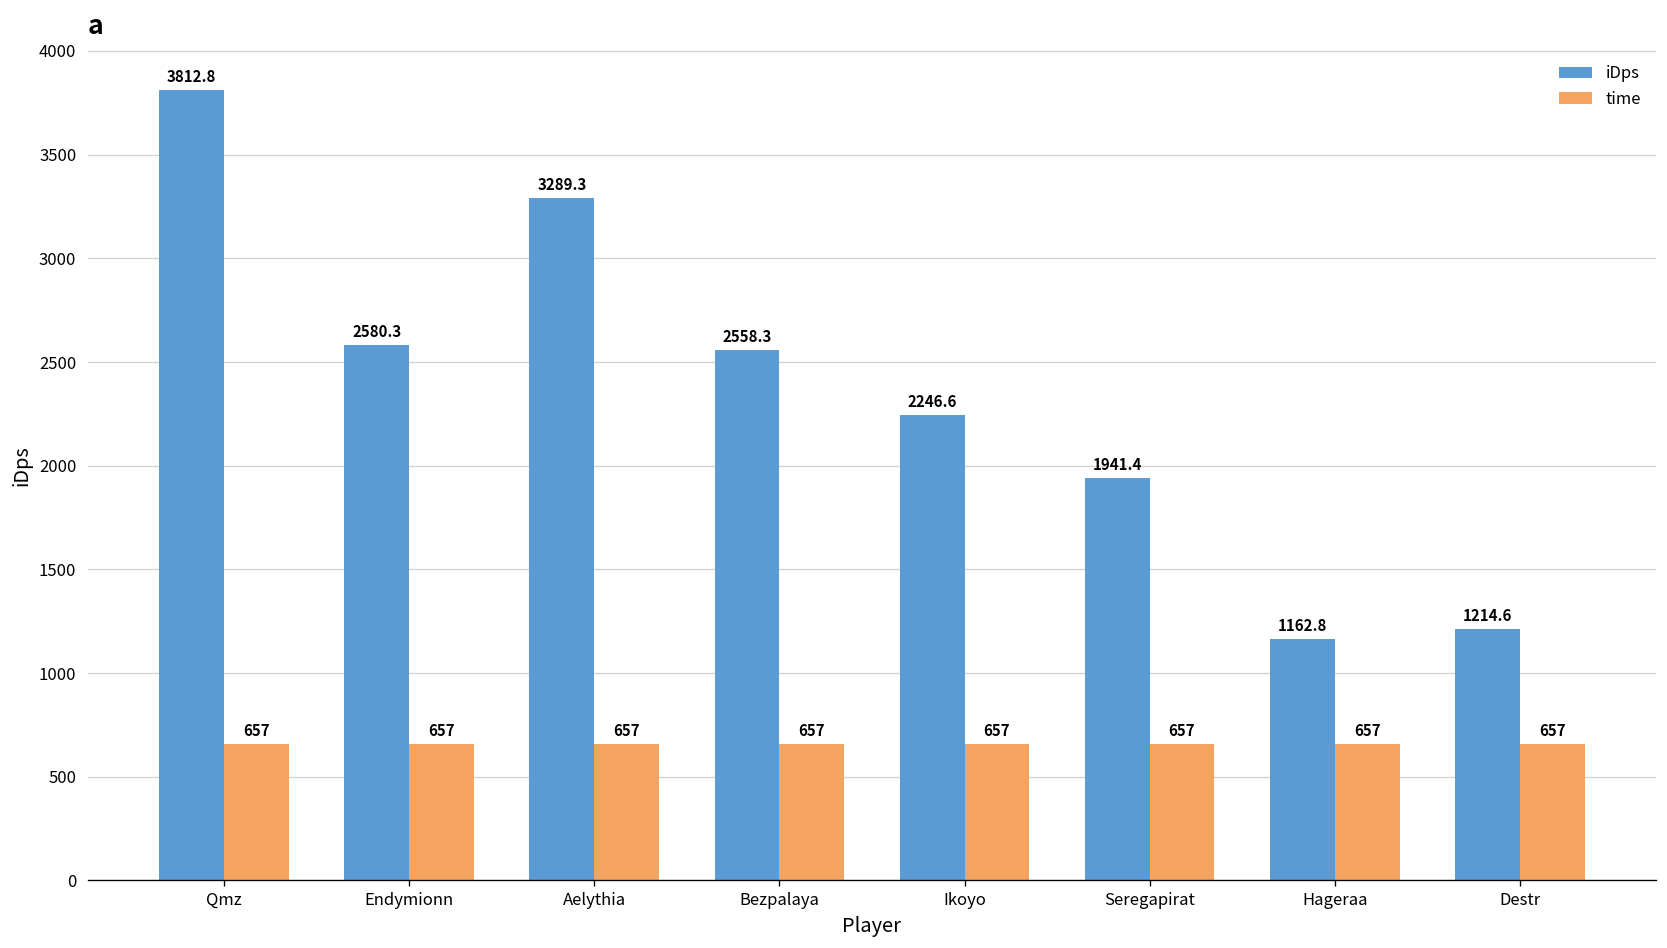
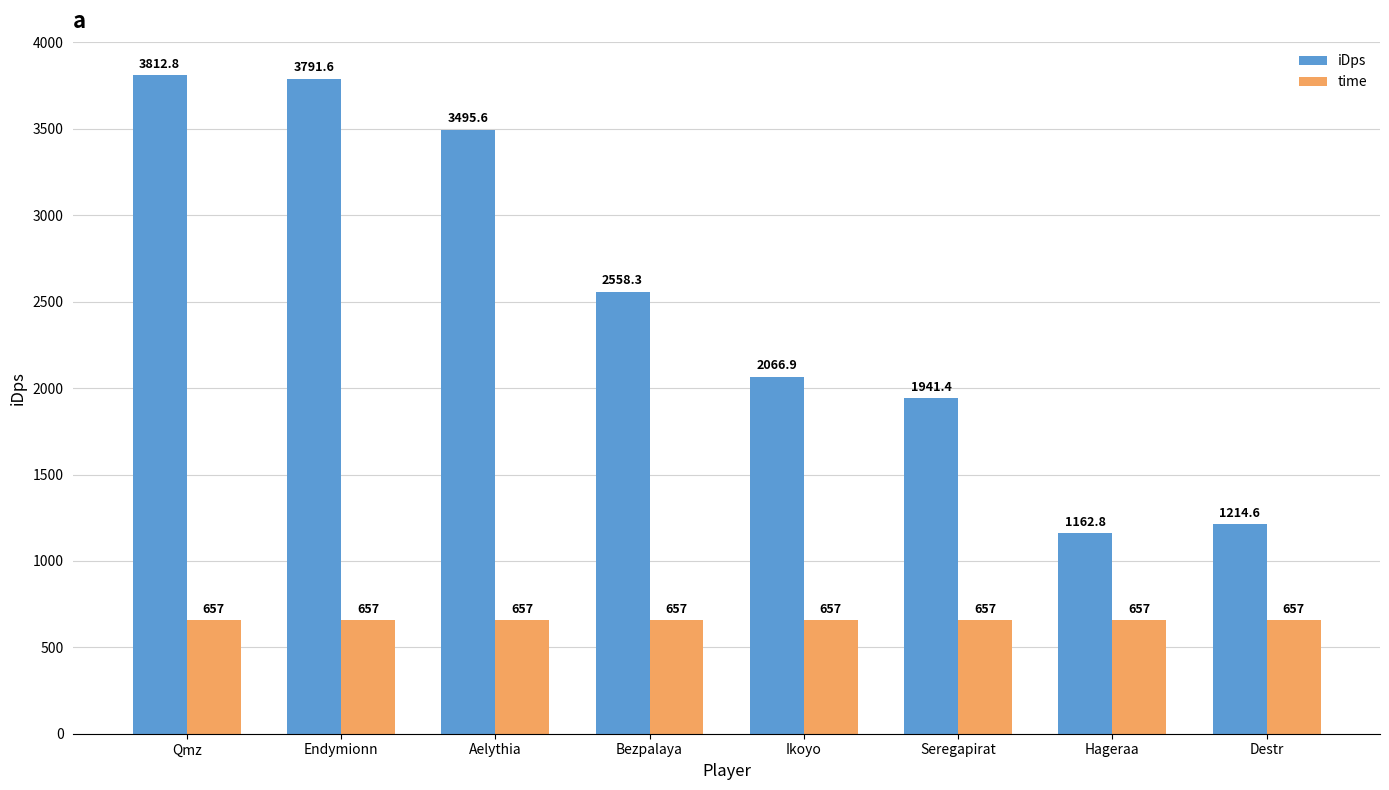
  {
    "iDps": {
      "Qmz": 3812.8,
-     "Endymionn": 2580.3,
-     "Aelythia": 3289.3,
+     "Endymionn": 3791.6,
+     "Aelythia": 3495.6,
      "Bezpalaya": 2558.3,
-     "Ikoyo": 2246.6,
+     "Ikoyo": 2066.9,
      "Seregapirat": 1941.4,
      "Hageraa": 1162.8,
      "Destr": 1214.6
    },
    "time": {
      "Qmz": 657,
      "Endymionn": 657,
      "Aelythia": 657,
      "Bezpalaya": 657,
      "Ikoyo": 657,
      "Seregapirat": 657,
      "Hageraa": 657,
      "Destr": 657
    }
  }
